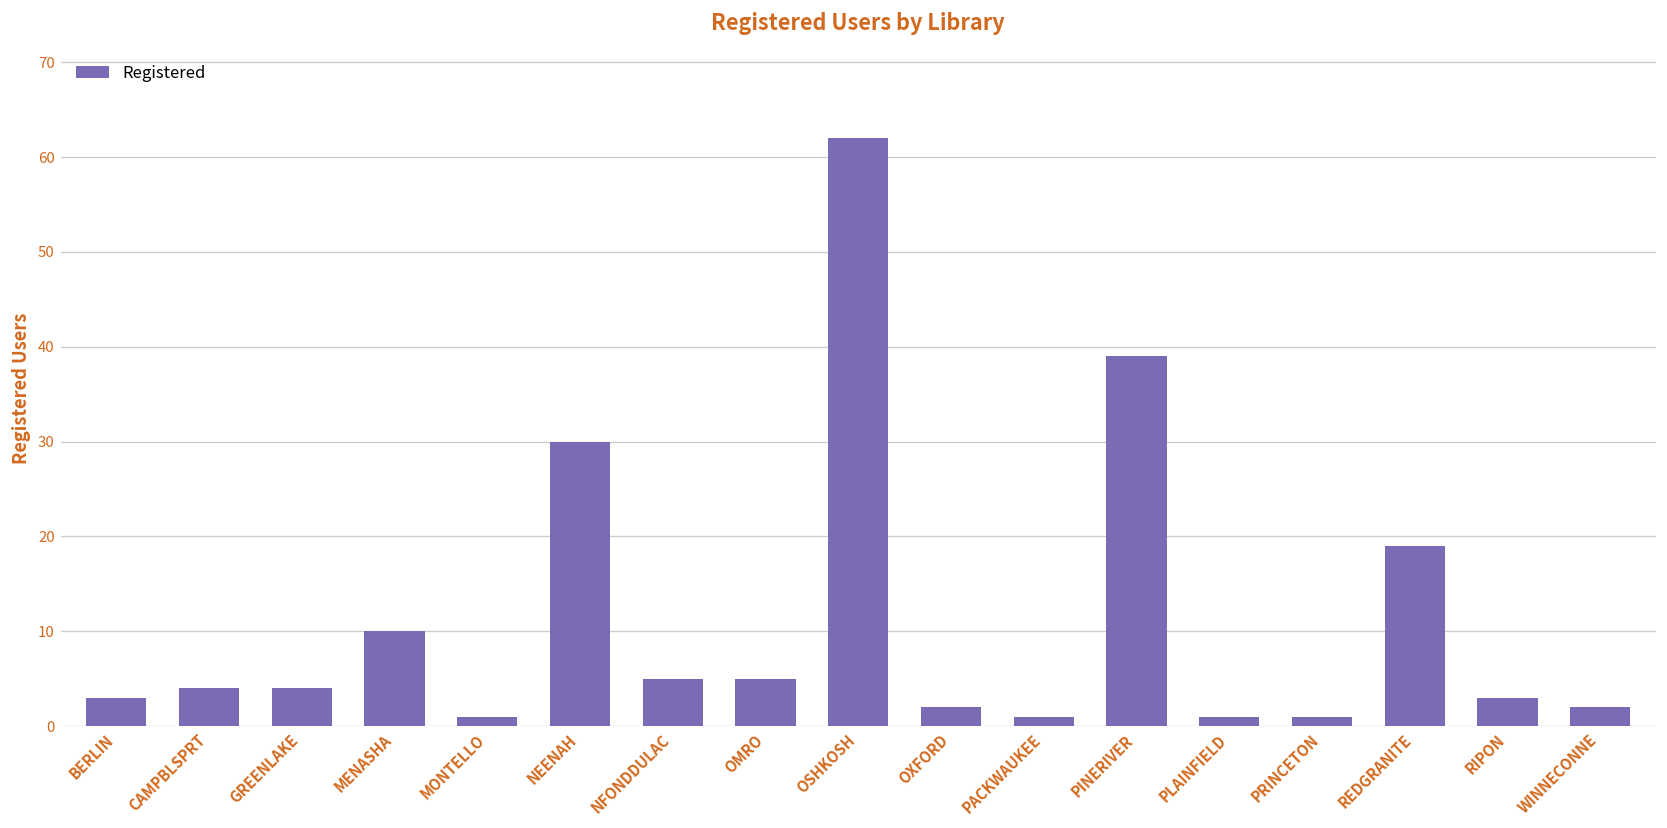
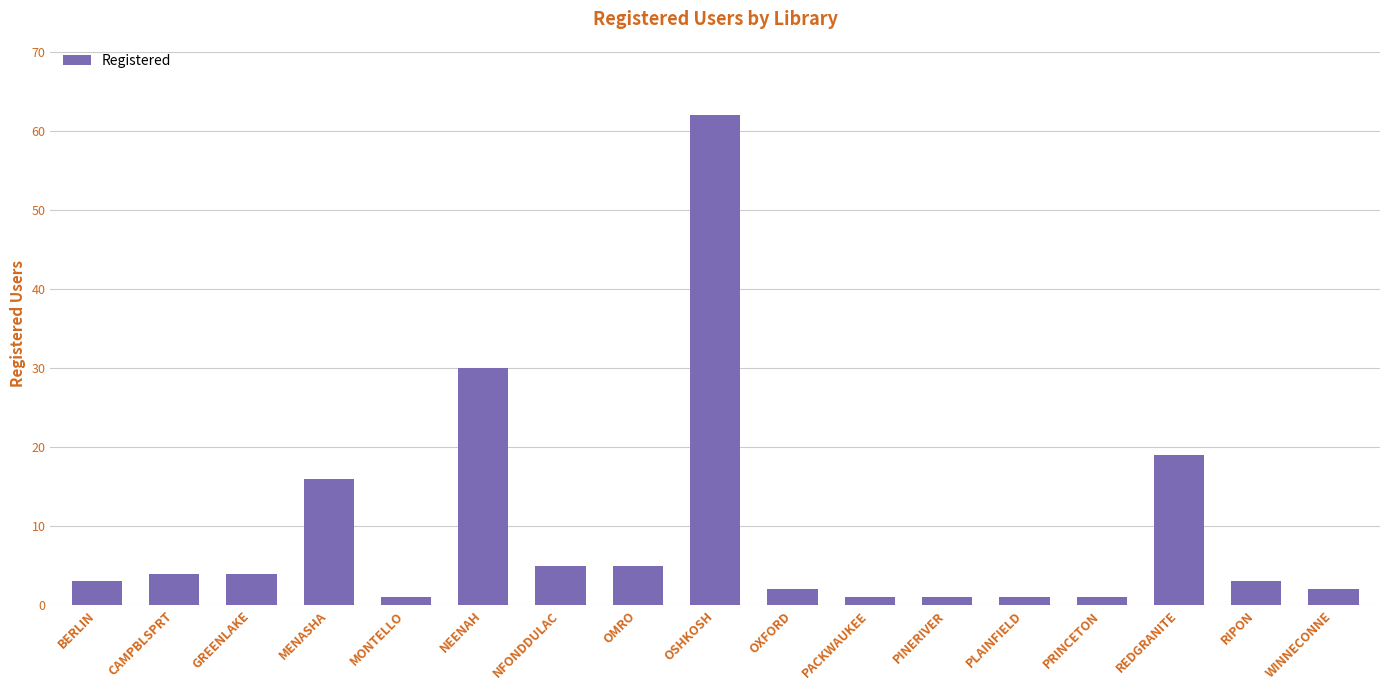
  {
    "BERLIN": 3,
    "CAMPBLSPRT": 4,
    "GREENLAKE": 4,
-   "MENASHA": 10,
+   "MENASHA": 16,
    "MONTELLO": 1,
    "NEENAH": 30,
    "NFONDDULAC": 5,
    "OMRO": 5,
    "OSHKOSH": 62,
    "OXFORD": 2,
    "PACKWAUKEE": 1,
-   "PINERIVER": 39,
+   "PINERIVER": 1,
    "PLAINFIELD": 1,
    "PRINCETON": 1,
    "REDGRANITE": 19,
    "RIPON": 3,
    "WINNECONNE": 2
  }
